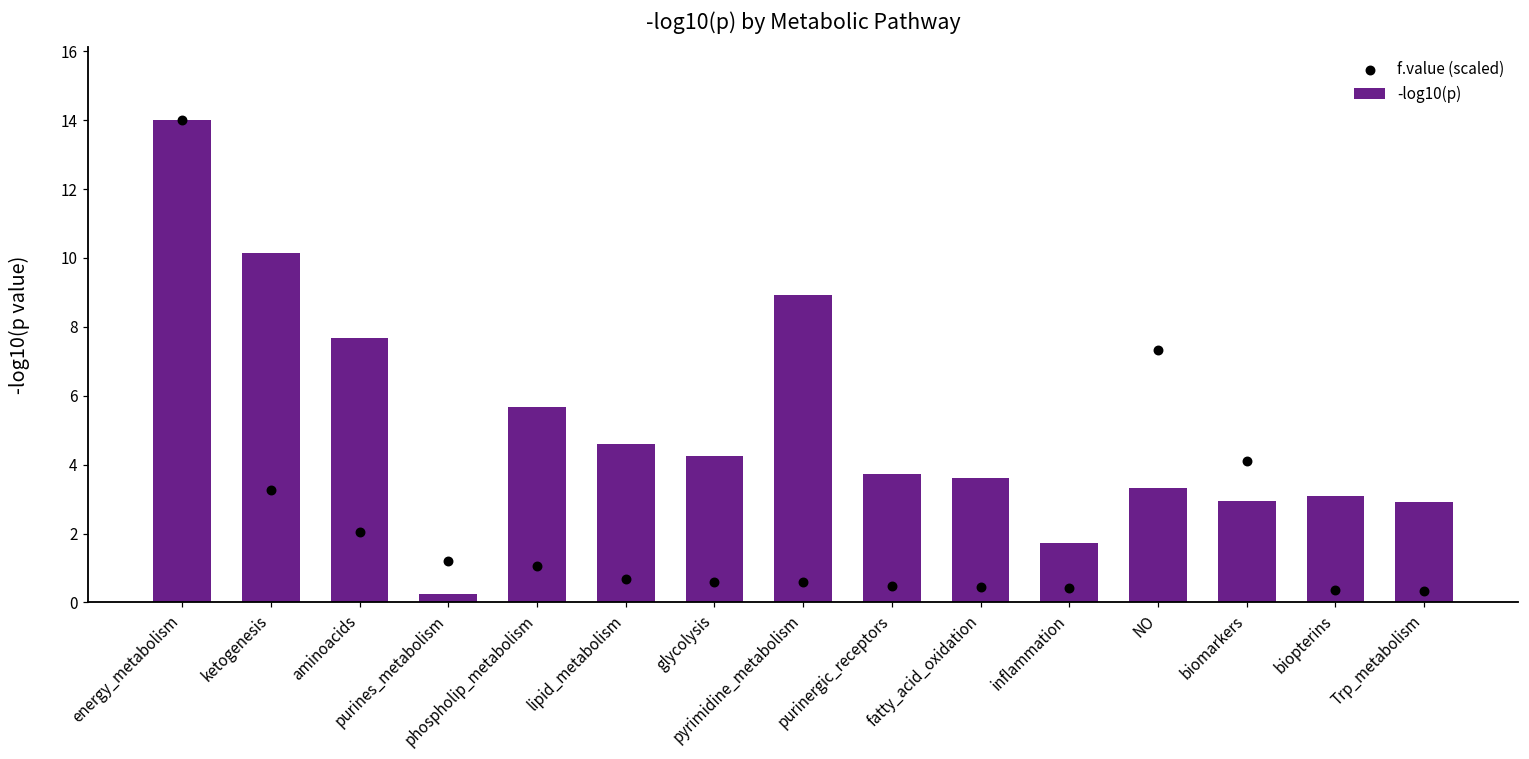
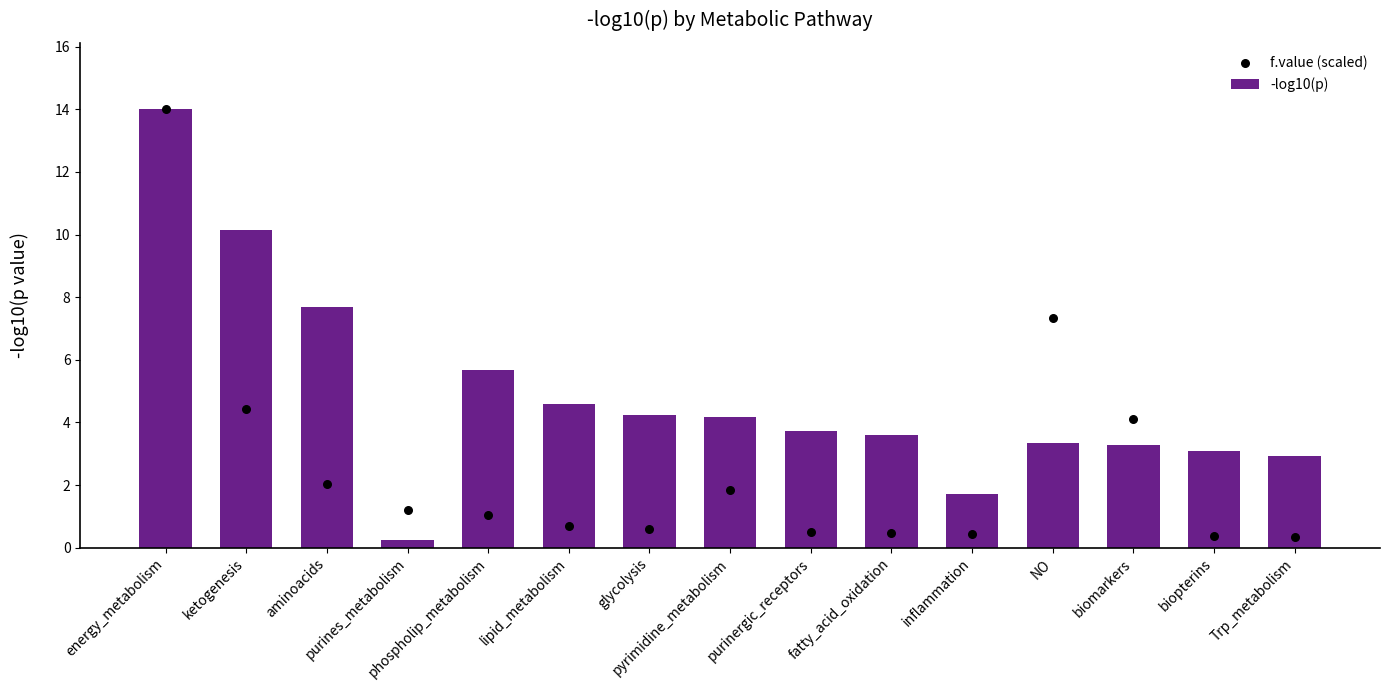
  {
    "-log10(p)": {
      "energy_metabolism": 14.0,
      "ketogenesis": 10.2,
      "aminoacids": 7.7,
      "purines_metabolism": 0.2,
      "phospholip_metabolism": 5.7,
      "lipid_metabolism": 4.6,
      "glycolysis": 4.2,
-     "pyrimidine_metabolism": 8.9,
+     "pyrimidine_metabolism": 4.2,
      "purinergic_receptors": 3.7,
      "fatty_acid_oxidation": 3.6,
      "inflammation": 1.7,
      "NO": 3.3,
-     "biomarkers": 2.9,
+     "biomarkers": 3.3,
      "biopterins": 3.1,
      "Trp_metabolism": 2.9
    },
    "f.value (scaled)": {
-     "ketogenesis": 3.3,
-     "pyrimidine_metabolism": 0.6
+     "ketogenesis": 4.4,
+     "pyrimidine_metabolism": 1.8
    }
  }
